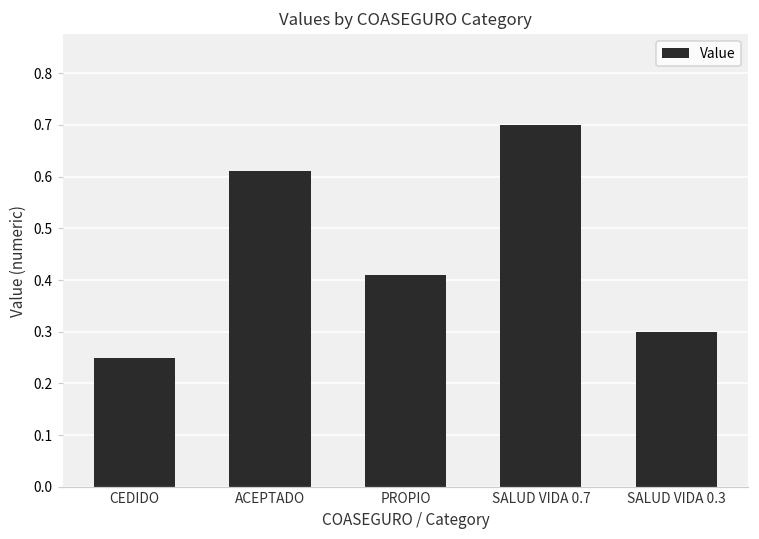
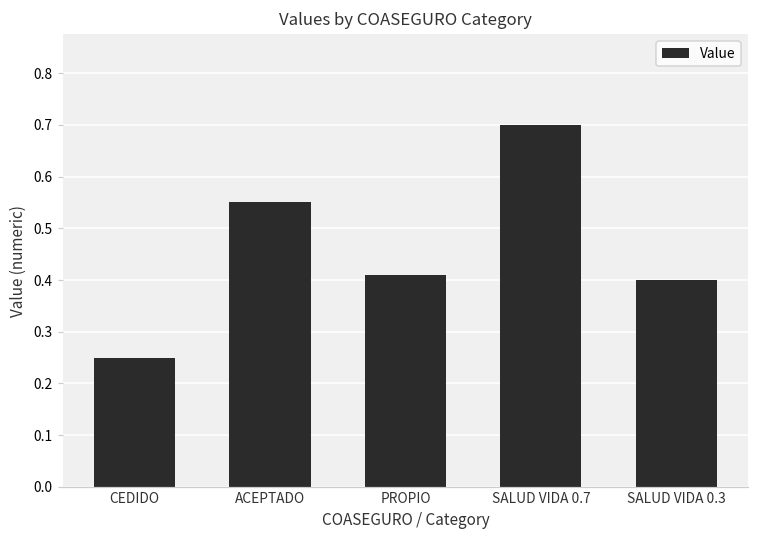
  {
    "CEDIDO": 0.25,
-   "ACEPTADO": 0.61,
+   "ACEPTADO": 0.55,
    "PROPIO": 0.41,
    "SALUD VIDA 0.7": 0.70,
-   "SALUD VIDA 0.3": 0.3
+   "SALUD VIDA 0.3": 0.4
  }
